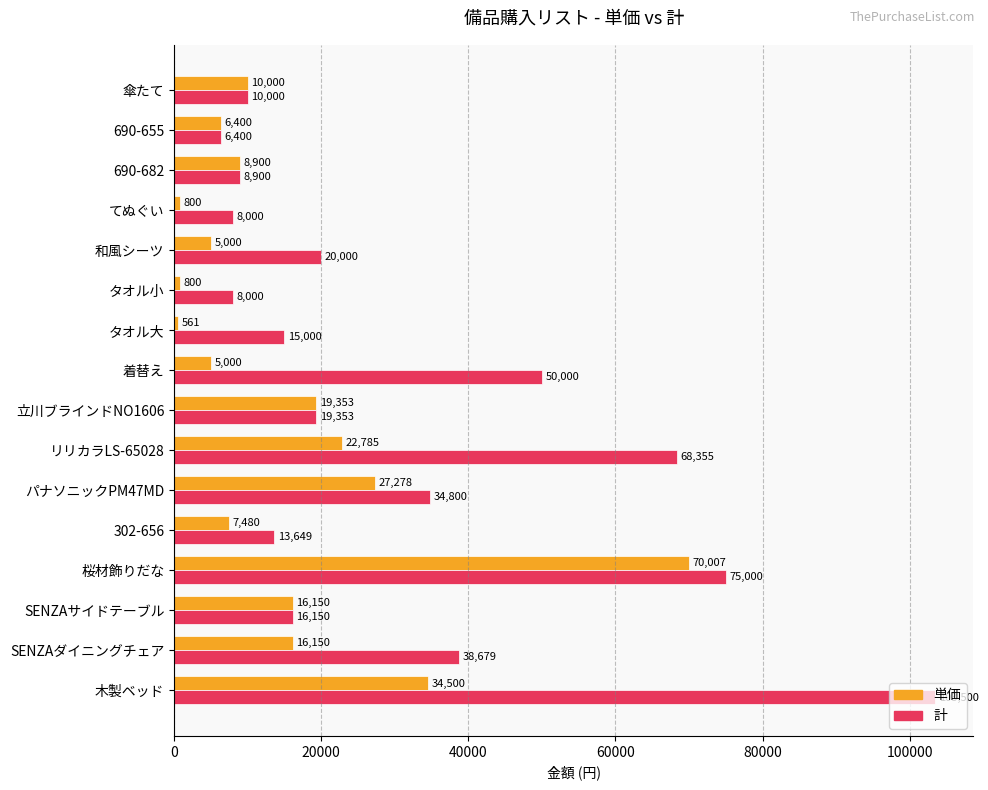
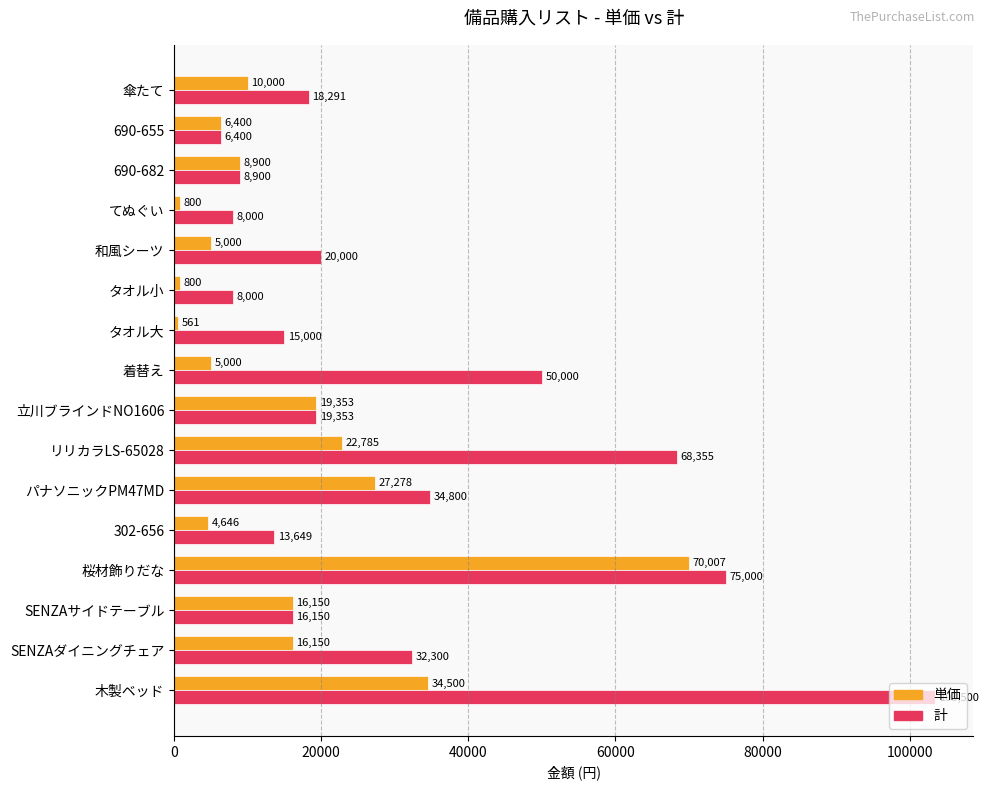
  {
    "単価": {
      "傘たて": "10,000",
      "690-655": "6,400",
      "690-682": "8,900",
      "てぬぐい": "800",
      "和風シーツ": "5,000",
      "タオル小": "800",
      "タオル大": "561",
      "着替え": "5,000",
      "立川ブラインドNO1606": "19,353",
      "リリカラLS-65028": "22,785",
      "パナソニックPM47MD": "27,278",
-     "302-656": "7,480",
+     "302-656": "4,646",
      "桜材飾りだな": "70,007",
      "SENZAサイドテーブル": "16,150",
      "SENZAダイニングチェア": "16,150",
      "木製ベッド": "34,500"
    },
    "計": {
-     "傘たて": "10,000",
+     "傘たて": "18,291",
      "690-655": "6,400",
      "690-682": "8,900",
      "てぬぐい": "8,000",
      "和風シーツ": "20,000",
      "タオル小": "8,000",
      "タオル大": "15,000",
      "着替え": "50,000",
      "立川ブラインドNO1606": "19,353",
      "リリカラLS-65028": "68,355",
      "パナソニックPM47MD": "34,800",
      "302-656": "13,649",
      "桜材飾りだな": "75,000",
      "SENZAサイドテーブル": "16,150",
-     "SENZAダイニングチェア": "38,679"
+     "SENZAダイニングチェア": "32,300"
    }
  }
